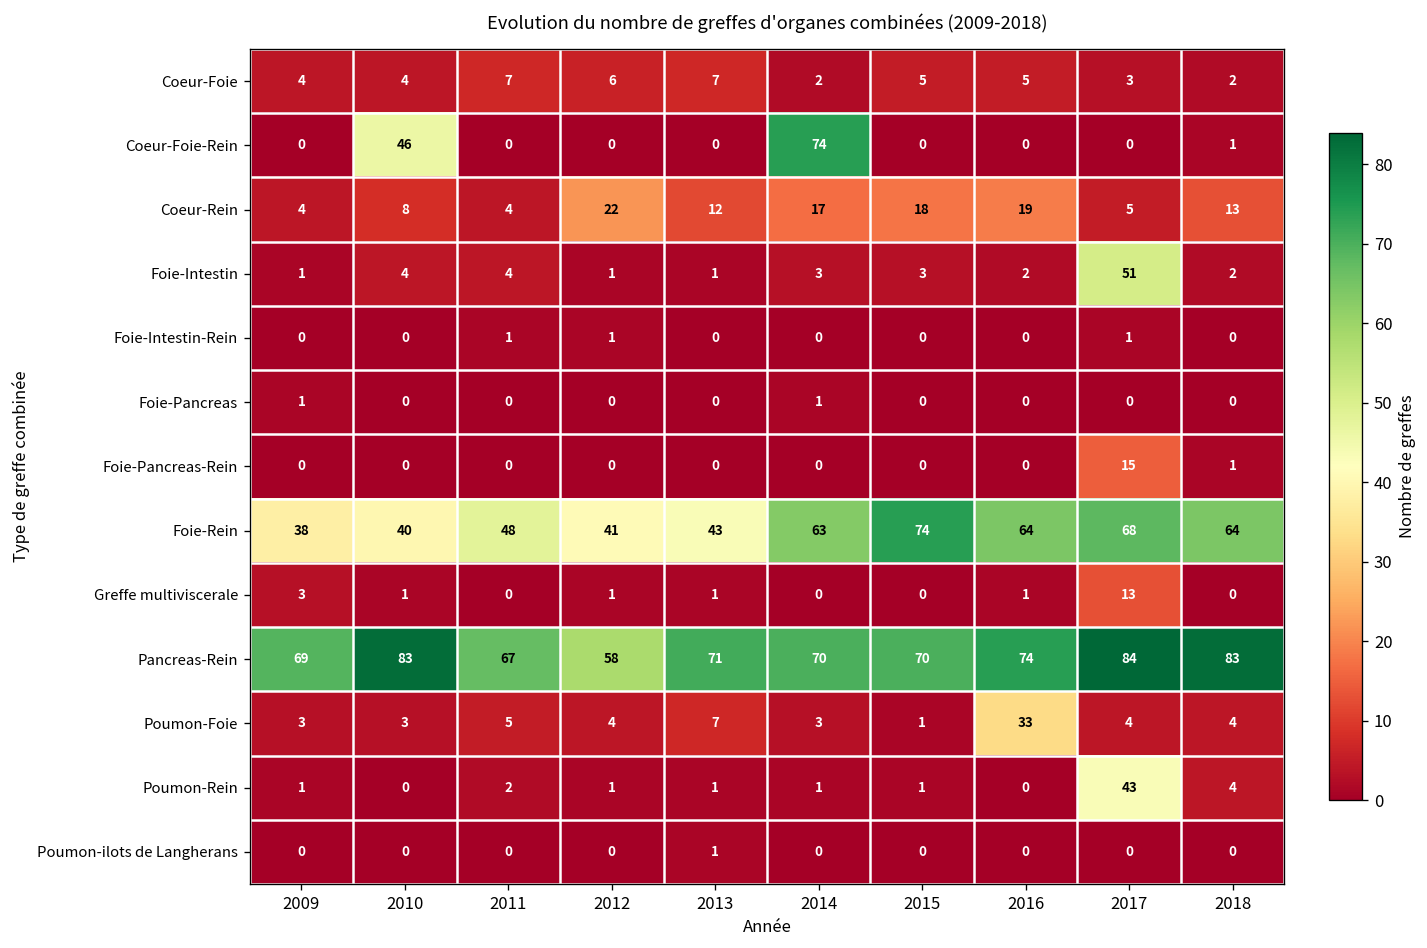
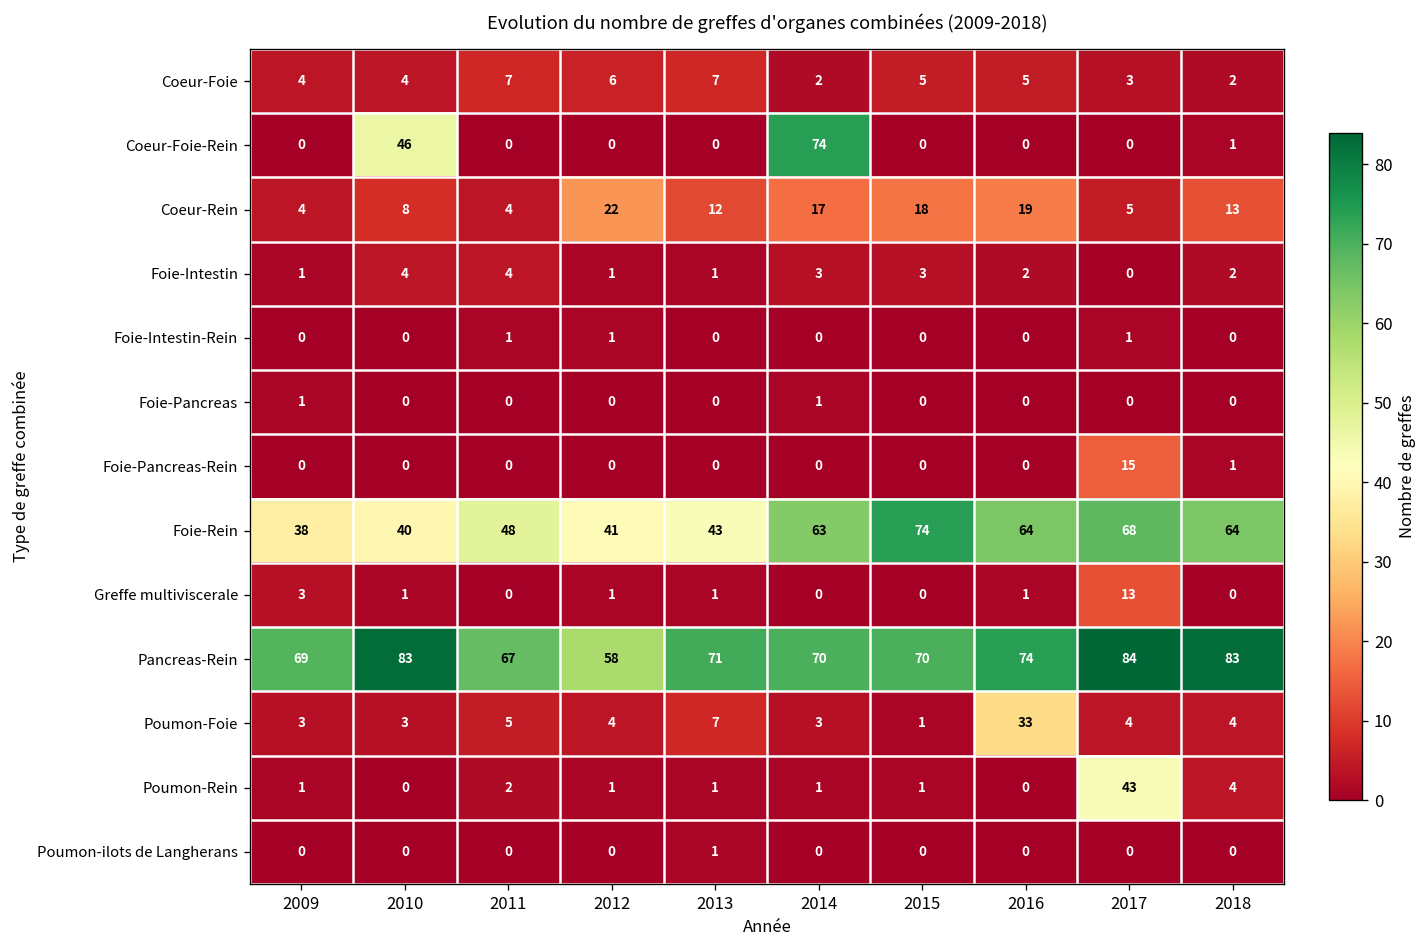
  {
    "Coeur-Foie": {
      "2009": 4,
      "2010": 4,
      "2011": 7,
      "2012": 6,
      "2013": 7,
      "2014": 2,
      "2015": 5,
      "2016": 5,
      "2017": 3,
      "2018": 2
    },
    "Coeur-Foie-Rein": {
      "2009": 0,
      "2010": 46,
      "2011": 0,
      "2012": 0,
      "2013": 0,
      "2014": 74,
      "2015": 0,
      "2016": 0,
      "2017": 0,
      "2018": 1
    },
    "Coeur-Rein": {
      "2009": 4,
      "2010": 8,
      "2011": 4,
      "2012": 22,
      "2013": 12,
      "2014": 17,
      "2015": 18,
      "2016": 19,
      "2017": 5,
      "2018": 13
    },
    "Foie-Intestin": {
      "2009": 1,
      "2010": 4,
      "2011": 4,
      "2012": 1,
      "2013": 1,
      "2014": 3,
      "2015": 3,
      "2016": 2,
-     "2017": 51,
+     "2017": 0,
      "2018": 2
    },
    "Foie-Intestin-Rein": {
      "2009": 0,
      "2010": 0,
      "2011": 1,
      "2012": 1,
      "2013": 0,
      "2014": 0,
      "2015": 0,
      "2016": 0,
      "2017": 1,
      "2018": 0
    },
    "Foie-Pancreas": {
      "2009": 1,
      "2010": 0,
      "2011": 0,
      "2012": 0,
      "2013": 0,
      "2014": 1,
      "2015": 0,
      "2016": 0,
      "2017": 0,
      "2018": 0
    },
    "Foie-Pancreas-Rein": {
      "2009": 0,
      "2010": 0,
      "2011": 0,
      "2012": 0,
      "2013": 0,
      "2014": 0,
      "2015": 0,
      "2016": 0,
      "2017": 15,
      "2018": 1
    },
    "Foie-Rein": {
      "2009": 38,
      "2010": 40,
      "2011": 48,
      "2012": 41,
      "2013": 43,
      "2014": 63,
      "2015": 74,
      "2016": 64,
      "2017": 68,
      "2018": 64
    },
    "Greffe multiviscerale": {
      "2009": 3,
      "2010": 1,
      "2011": 0,
      "2012": 1,
      "2013": 1,
      "2014": 0,
      "2015": 0,
      "2016": 1,
      "2017": 13,
      "2018": 0
    },
    "Pancreas-Rein": {
      "2009": 69,
      "2010": 83,
      "2011": 67,
      "2012": 58,
      "2013": 71,
      "2014": 70,
      "2015": 70,
      "2016": 74,
      "2017": 84,
      "2018": 83
    },
    "Poumon-Foie": {
      "2009": 3,
      "2010": 3,
      "2011": 5,
      "2012": 4,
      "2013": 7,
      "2014": 3,
      "2015": 1,
      "2016": 33,
      "2017": 4,
      "2018": 4
    },
    "Poumon-Rein": {
      "2009": 1,
      "2010": 0,
      "2011": 2,
      "2012": 1,
      "2013": 1,
      "2014": 1,
      "2015": 1,
      "2016": 0,
      "2017": 43,
      "2018": 4
    },
    "Poumon-ilots de Langherans": {
      "2009": 0,
      "2010": 0,
      "2011": 0,
      "2012": 0,
      "2013": 1,
      "2014": 0,
      "2015": 0,
      "2016": 0,
      "2017": 0,
      "2018": 0
    }
  }
